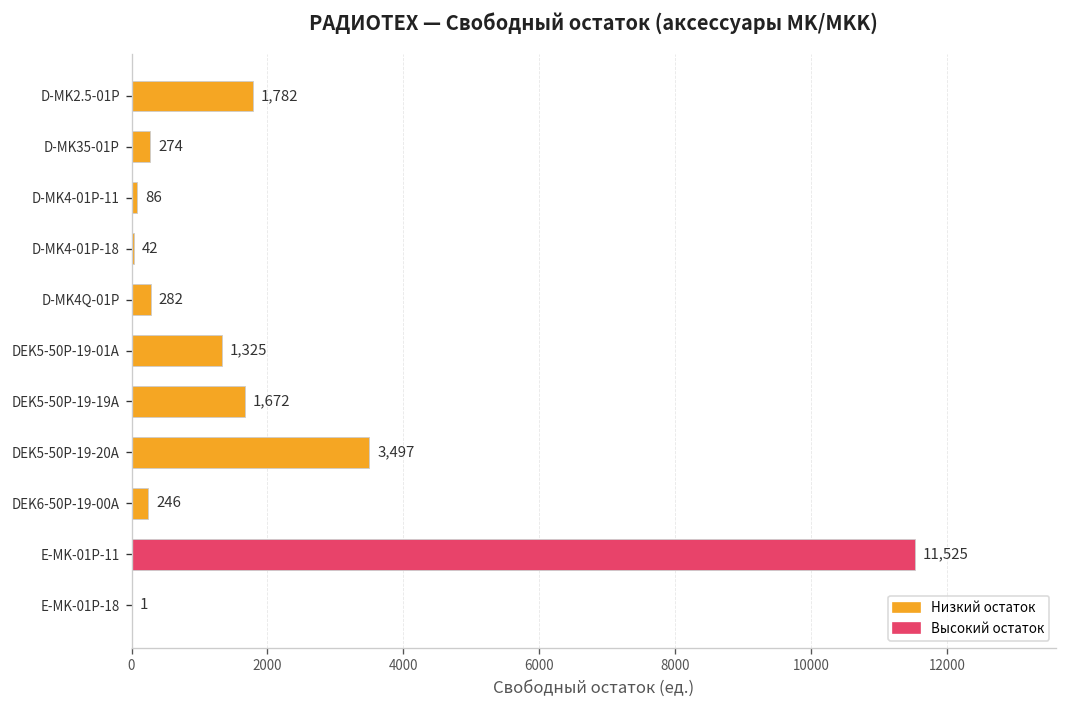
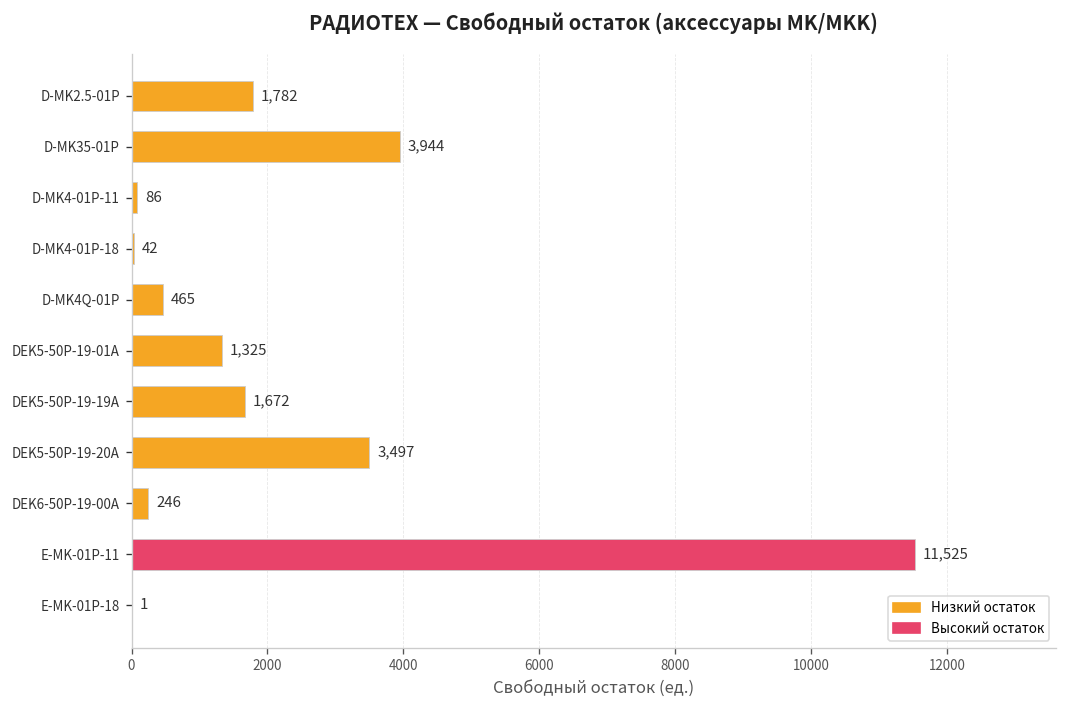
  {
    "D-MK2.5-01P": "1,782",
-   "D-MK35-01P": "274",
+   "D-MK35-01P": "3,944",
    "D-MK4-01P-11": "86",
    "D-MK4-01P-18": "42",
-   "D-MK4Q-01P": "282",
+   "D-MK4Q-01P": "465",
    "DEK5-50P-19-01A": "1,325",
    "DEK5-50P-19-19A": "1,672",
    "DEK5-50P-19-20A": "3,497",
    "DEK6-50P-19-00A": "246",
    "E-MK-01P-11": "11,525",
    "E-MK-01P-18": "1"
  }
